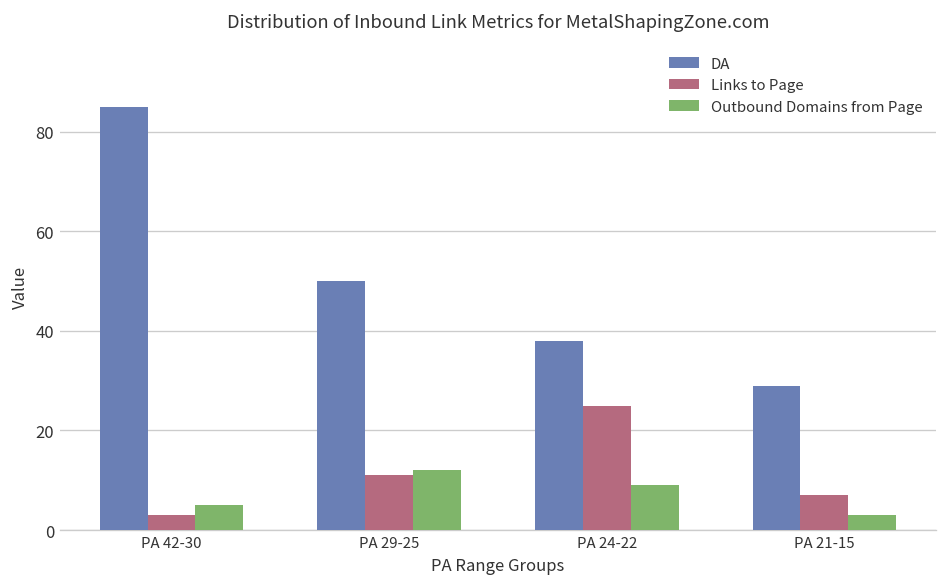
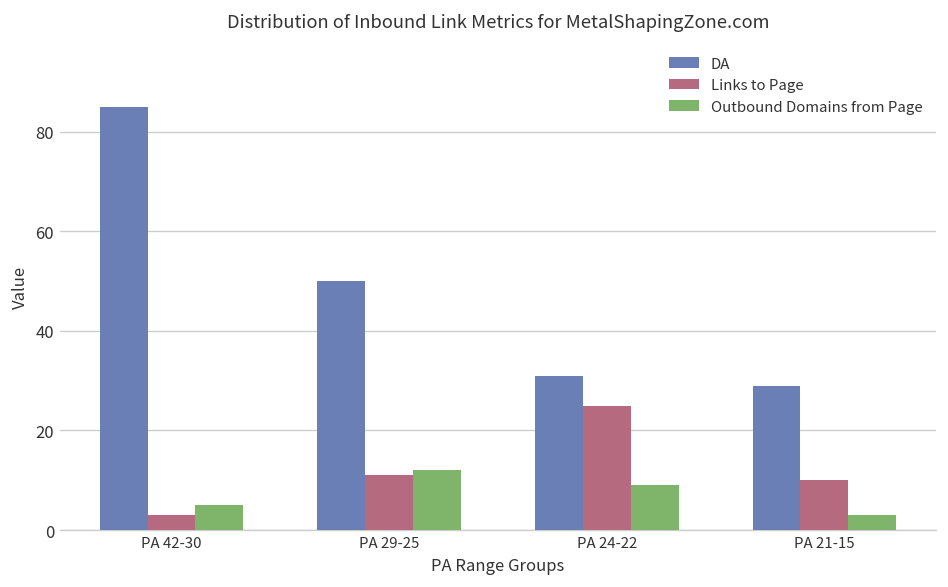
  {
    "DA": {
      "PA 42-30": 85,
      "PA 29-25": 50,
-     "PA 24-22": 38,
+     "PA 24-22": 31,
      "PA 21-15": 29
    },
    "Links to Page": {
      "PA 42-30": 3,
      "PA 29-25": 11,
      "PA 24-22": 25,
-     "PA 21-15": 7
+     "PA 21-15": 10
    },
    "Outbound Domains from Page": {
      "PA 42-30": 5,
      "PA 29-25": 12,
      "PA 24-22": 9,
      "PA 21-15": 3
    }
  }
